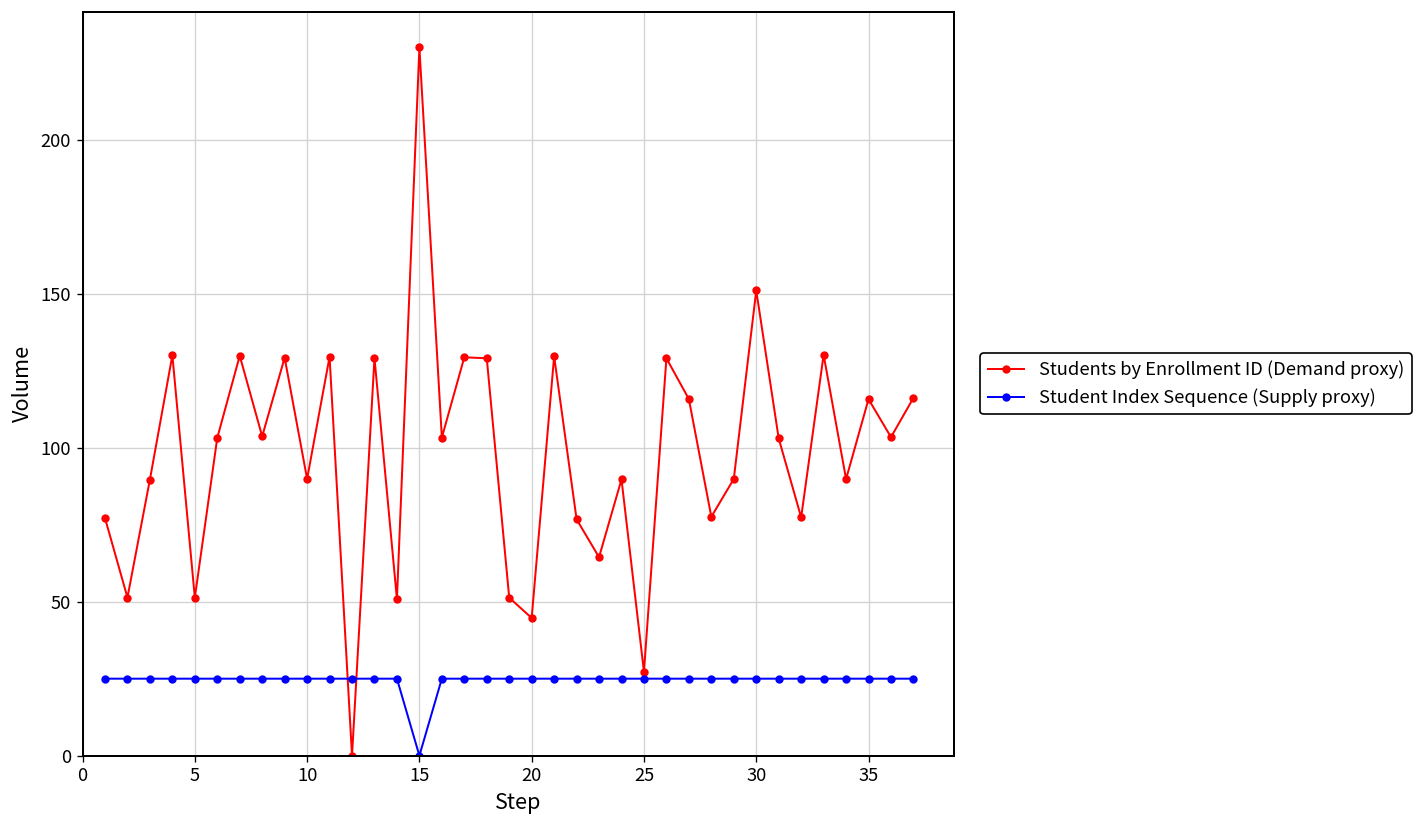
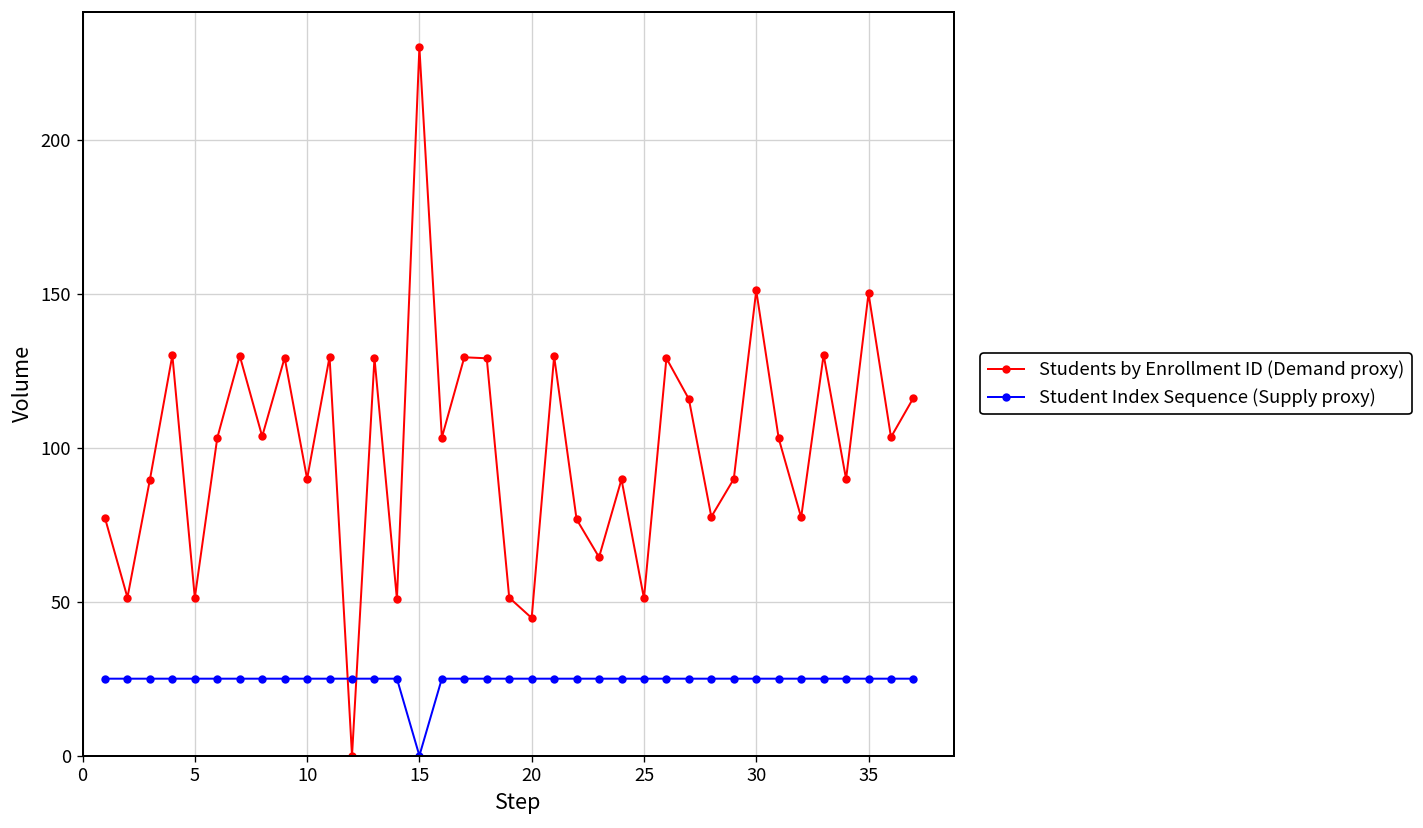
  {
    "Students by Enrollment ID (Demand proxy)": {
      "5": 51,
      "10": 90,
      "15": 230,
      "20": 45,
-     "25": 27,
+     "25": 51,
      "30": 151,
-     "35": 116
+     "35": 150
    },
    "Student Index Sequence (Supply proxy)": {
      "5": 25,
      "10": 25,
      "15": 0,
      "20": 25,
      "25": 25,
      "30": 25,
      "35": 25
    }
  }
